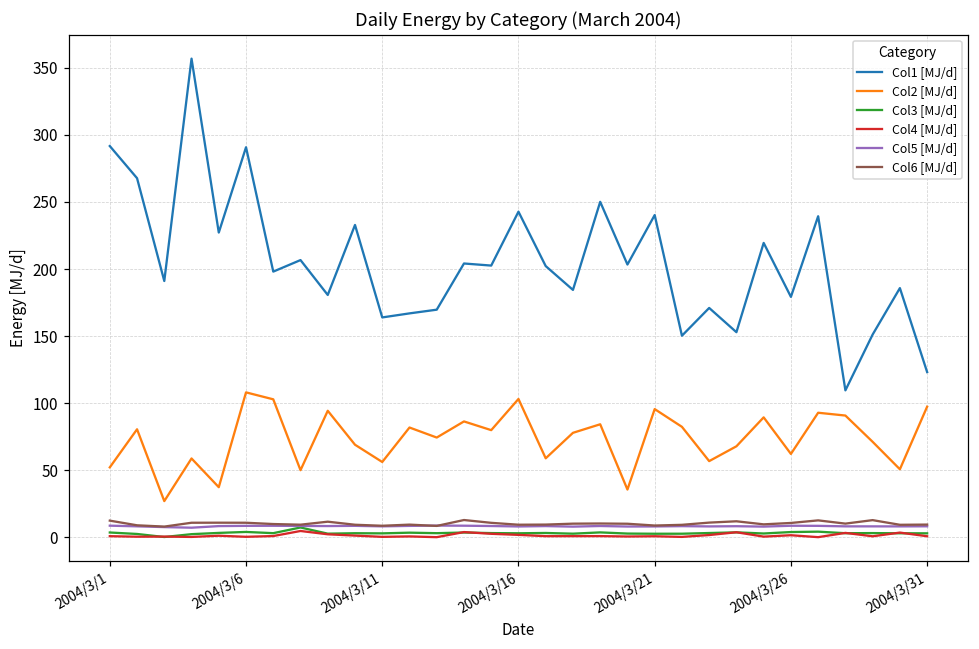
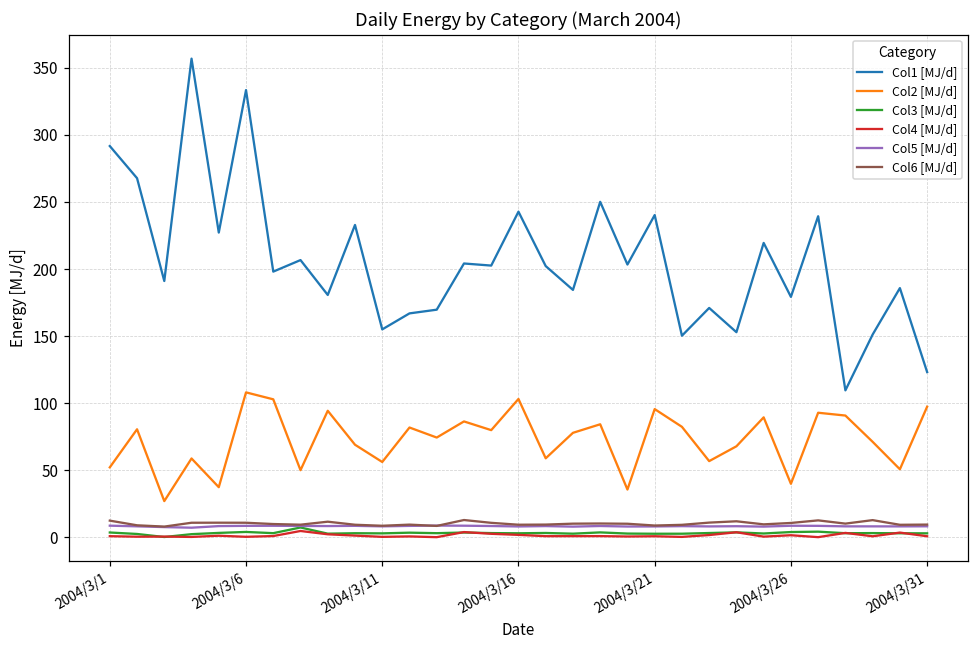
  {
    "Col1 [MJ/d]": {
      "2004/3/1": 292,
-     "2004/3/6": 291,
-     "2004/3/11": 164,
+     "2004/3/6": 333,
+     "2004/3/11": 155,
      "2004/3/16": 243,
      "2004/3/21": 240,
      "2004/3/26": 179,
      "2004/3/31": 123
    },
    "Col2 [MJ/d]": {
      "2004/3/1": 52,
      "2004/3/6": 108,
      "2004/3/11": 56,
      "2004/3/16": 103,
      "2004/3/21": 96,
-     "2004/3/26": 62,
+     "2004/3/26": 40,
      "2004/3/31": 97
    },
    "Col3 [MJ/d]": {
      "2004/3/1": 4,
      "2004/3/6": 4,
      "2004/3/11": 3,
      "2004/3/26": 4,
      "2004/3/31": 3
    },
    "Col4 [MJ/d]": {
      "2004/3/1": 1,
      "2004/3/6": 0,
      "2004/3/11": 0,
      "2004/3/26": 2,
      "2004/3/31": 1
    },
    "Col5 [MJ/d]": {
      "2004/3/1": 9,
      "2004/3/6": 9,
      "2004/3/26": 9
    },
    "Col6 [MJ/d]": {
      "2004/3/1": 12,
      "2004/3/6": 11,
      "2004/3/26": 11
    }
  }
